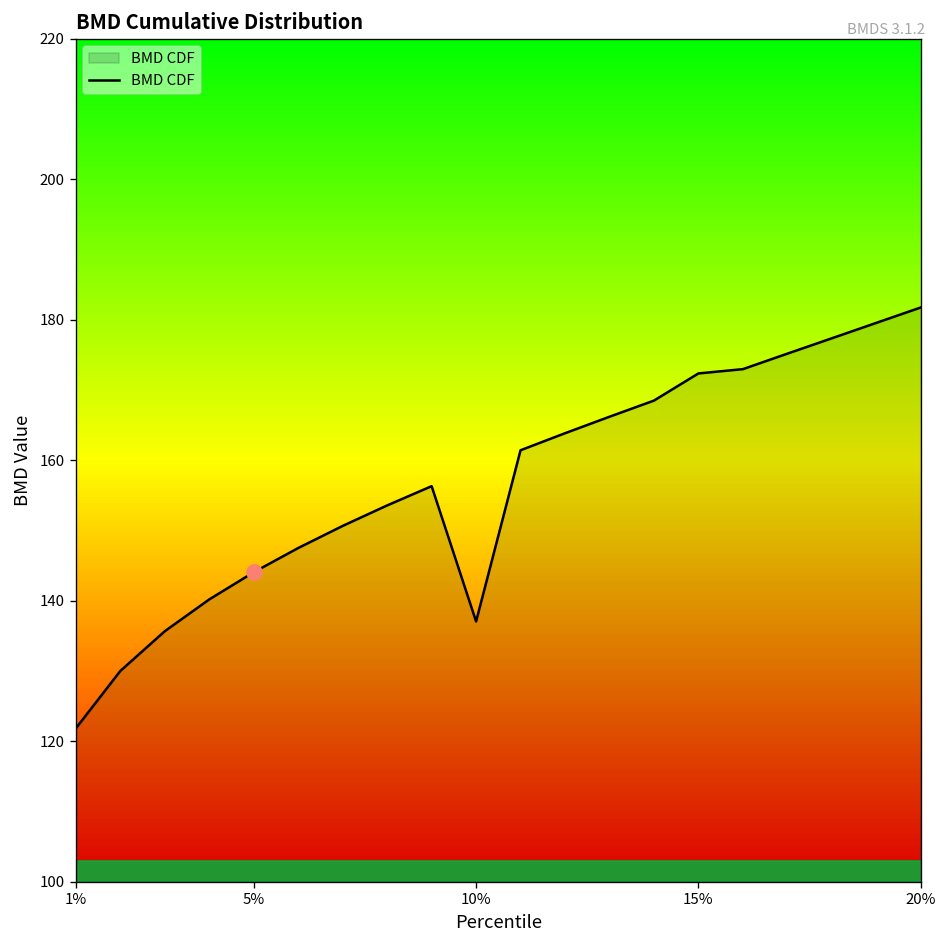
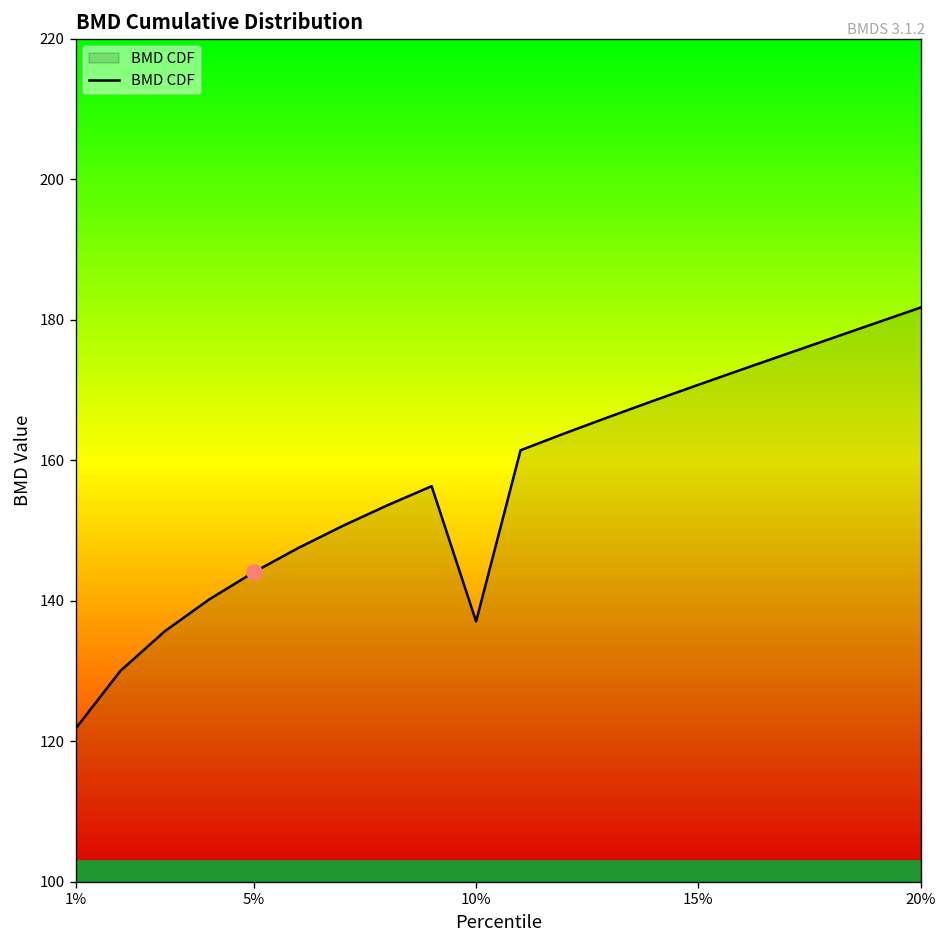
  {
    "BMD CDF": {
      "1%": 122,
      "10%": 137,
-     "15%": 172,
+     "15%": 171,
      "20%": 182
    }
  }
